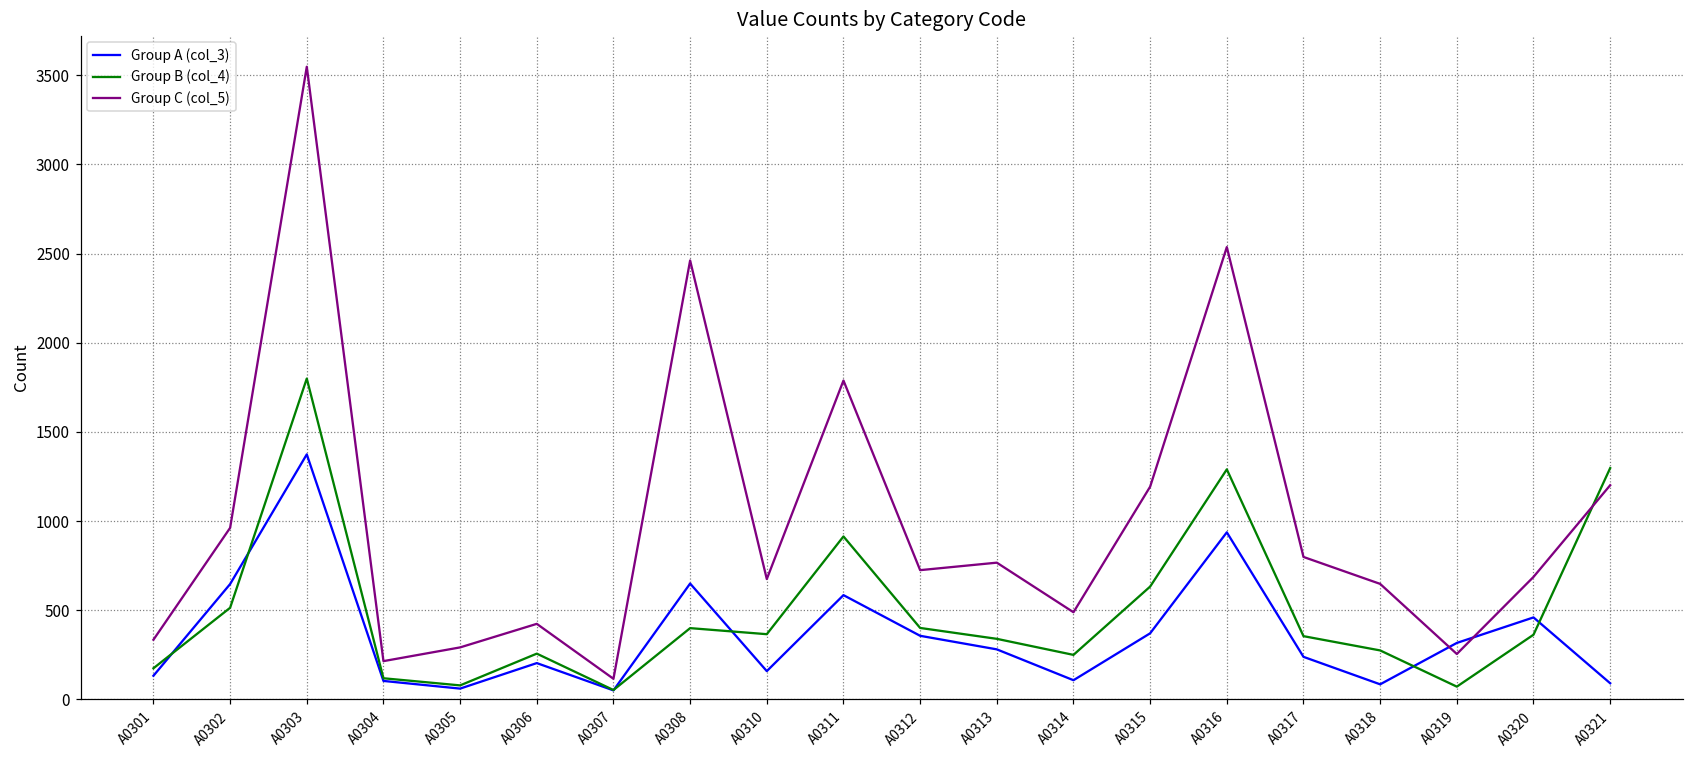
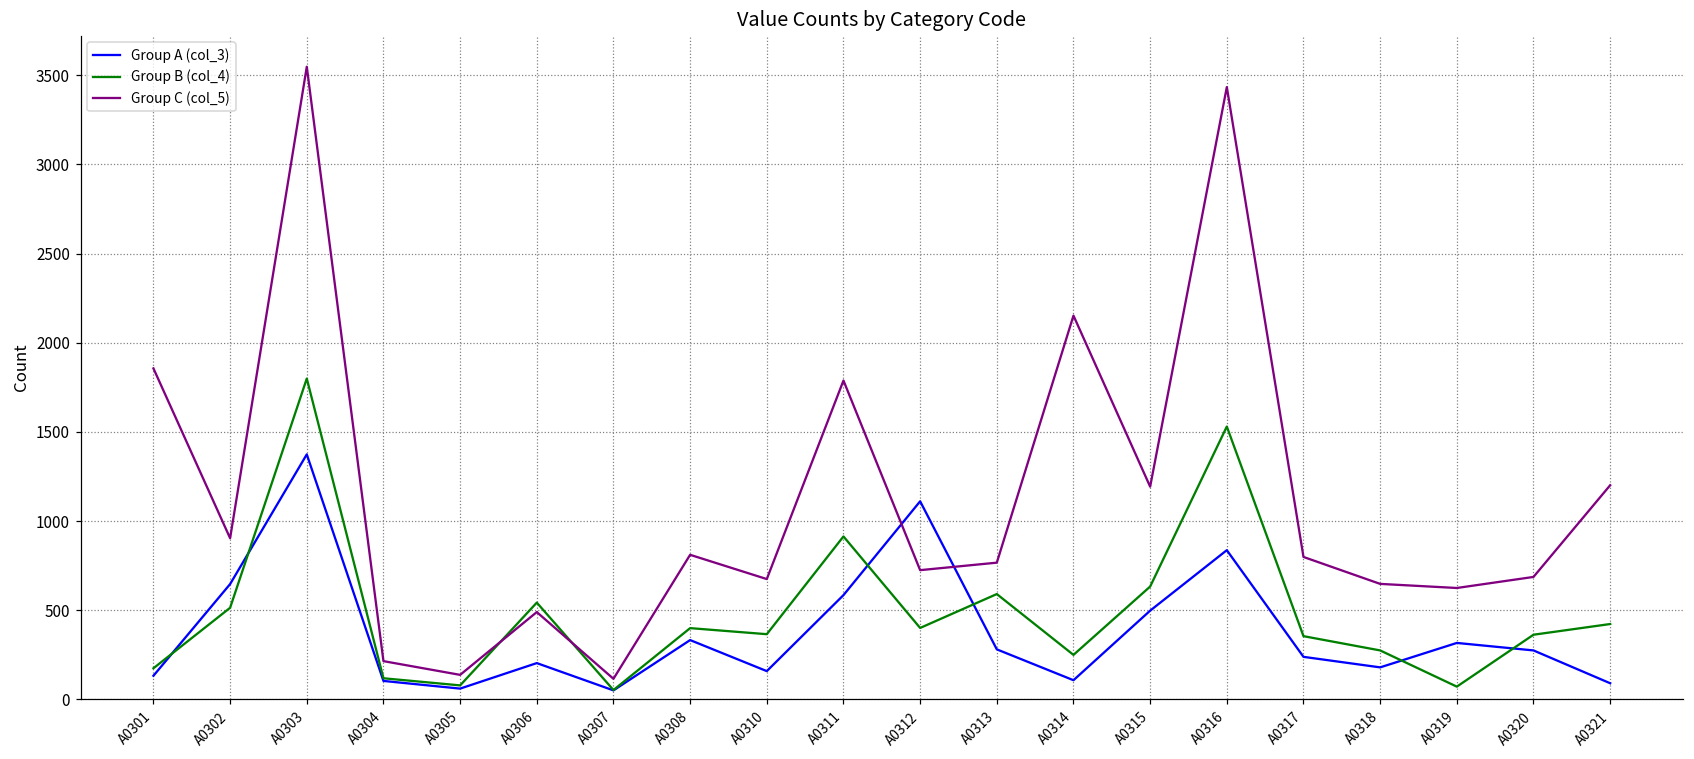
  {
    "Group A (col_3)": {
      "A0301": 130,
      "A0302": 650,
      "A0303": 1370,
      "A0305": 60,
      "A0306": 200,
-     "A0308": 650,
+     "A0308": 330,
      "A0310": 160,
      "A0311": 590,
-     "A0312": 360,
+     "A0312": 1110,
      "A0313": 280,
      "A0314": 110,
-     "A0315": 370,
-     "A0316": 940,
+     "A0315": 500,
+     "A0316": 840,
      "A0317": 240,
-     "A0318": 90,
+     "A0318": 180,
      "A0319": 320,
-     "A0320": 460,
+     "A0320": 280,
      "A0321": 90
    },
    "Group B (col_4)": {
      "A0301": 180,
      "A0302": 510,
      "A0303": 1800,
      "A0305": 80,
-     "A0306": 260,
+     "A0306": 540,
      "A0308": 400,
      "A0310": 370,
      "A0311": 910,
      "A0312": 400,
-     "A0313": 340,
+     "A0313": 590,
      "A0314": 250,
      "A0315": 630,
-     "A0316": 1290,
+     "A0316": 1530,
      "A0317": 360,
      "A0318": 280,
      "A0319": 70,
      "A0320": 360,
-     "A0321": 1300
+     "A0321": 420
    },
    "Group C (col_5)": {
-     "A0301": 340,
-     "A0302": 960,
+     "A0301": 1860,
+     "A0302": 900,
      "A0303": 3550,
      "A0304": 220,
-     "A0305": 290,
-     "A0306": 420,
+     "A0305": 140,
+     "A0306": 490,
      "A0307": 120,
-     "A0308": 2460,
+     "A0308": 810,
      "A0310": 680,
      "A0311": 1790,
      "A0312": 730,
      "A0313": 770,
-     "A0314": 490,
+     "A0314": 2150,
      "A0315": 1190,
-     "A0316": 2540,
+     "A0316": 3430,
      "A0317": 800,
      "A0318": 650,
-     "A0319": 260,
+     "A0319": 630,
      "A0320": 690,
      "A0321": 1200
    }
  }
